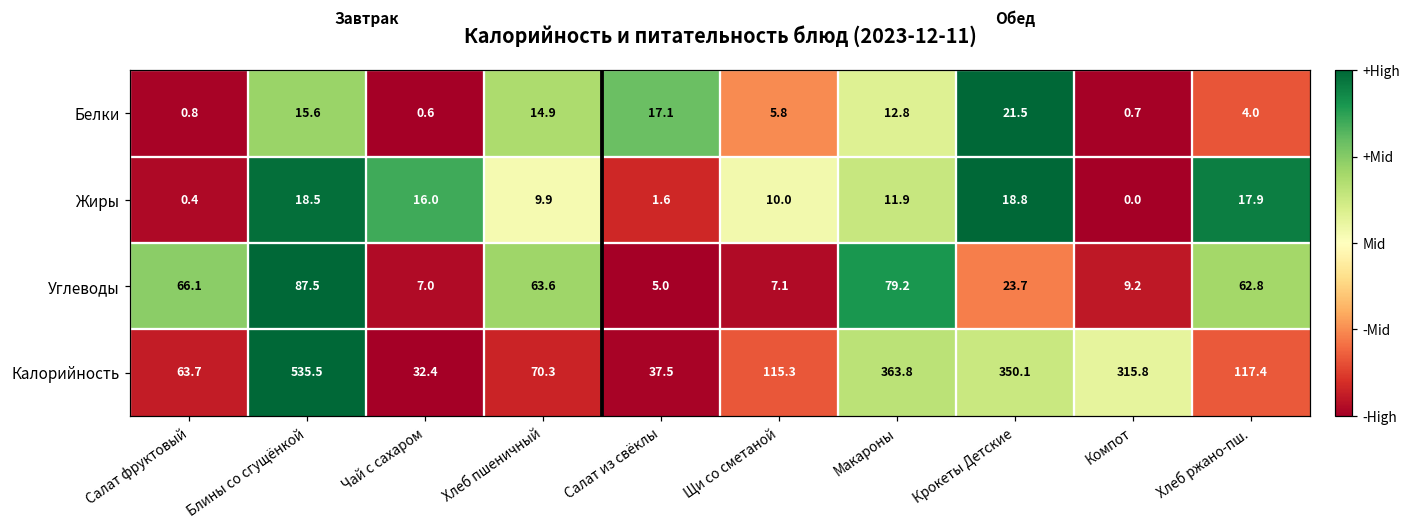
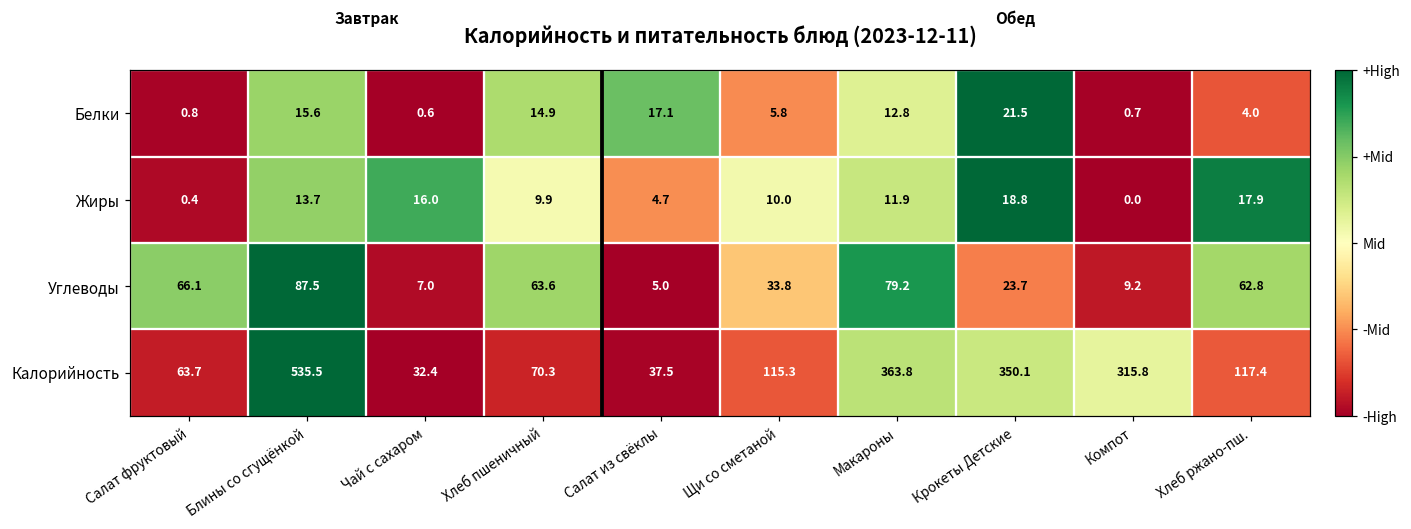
  {
    "Белки": {
      "Салат фруктовый": 0.8,
      "Блины со сгущёнкой": 15.6,
      "Чай с сахаром": 0.6,
      "Хлеб пшеничный": 14.9,
      "Салат из свёклы": 17.1,
      "Щи со сметаной": 5.8,
      "Макароны": 12.8,
      "Крокеты Детские": 21.5,
      "Компот": 0.7,
      "Хлеб ржано-пш.": 4.0
    },
    "Жиры": {
      "Салат фруктовый": 0.4,
-     "Блины со сгущёнкой": 18.5,
+     "Блины со сгущёнкой": 13.7,
      "Чай с сахаром": 16.0,
      "Хлеб пшеничный": 9.9,
-     "Салат из свёклы": 1.6,
+     "Салат из свёклы": 4.7,
      "Щи со сметаной": 10.0,
      "Макароны": 11.9,
      "Крокеты Детские": 18.8,
      "Компот": 0.0,
      "Хлеб ржано-пш.": 17.9
    },
    "Углеводы": {
      "Салат фруктовый": 66.1,
      "Блины со сгущёнкой": 87.5,
      "Чай с сахаром": 7.0,
      "Хлеб пшеничный": 63.6,
      "Салат из свёклы": 5.0,
-     "Щи со сметаной": 7.1,
+     "Щи со сметаной": 33.8,
      "Макароны": 79.2,
      "Крокеты Детские": 23.7,
      "Компот": 9.2,
      "Хлеб ржано-пш.": 62.8
    },
    "Калорийность": {
      "Салат фруктовый": 63.7,
      "Блины со сгущёнкой": 535.5,
      "Чай с сахаром": 32.4,
      "Хлеб пшеничный": 70.3,
      "Салат из свёклы": 37.5,
      "Щи со сметаной": 115.3,
      "Макароны": 363.8,
      "Крокеты Детские": 350.1,
      "Компот": 315.8,
      "Хлеб ржано-пш.": 117.4
    }
  }
